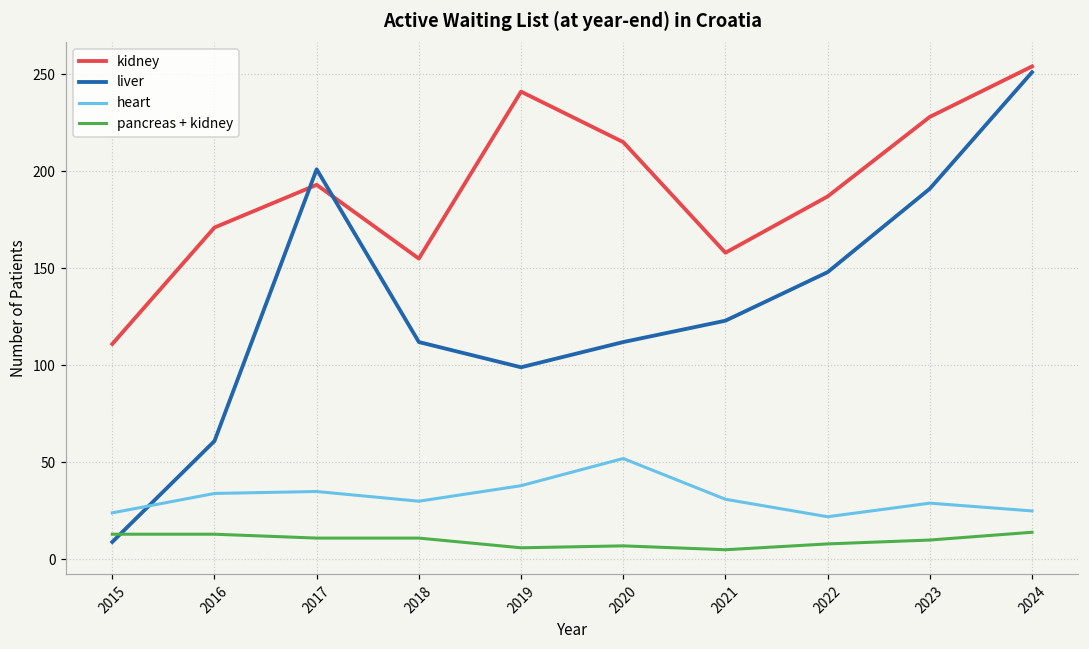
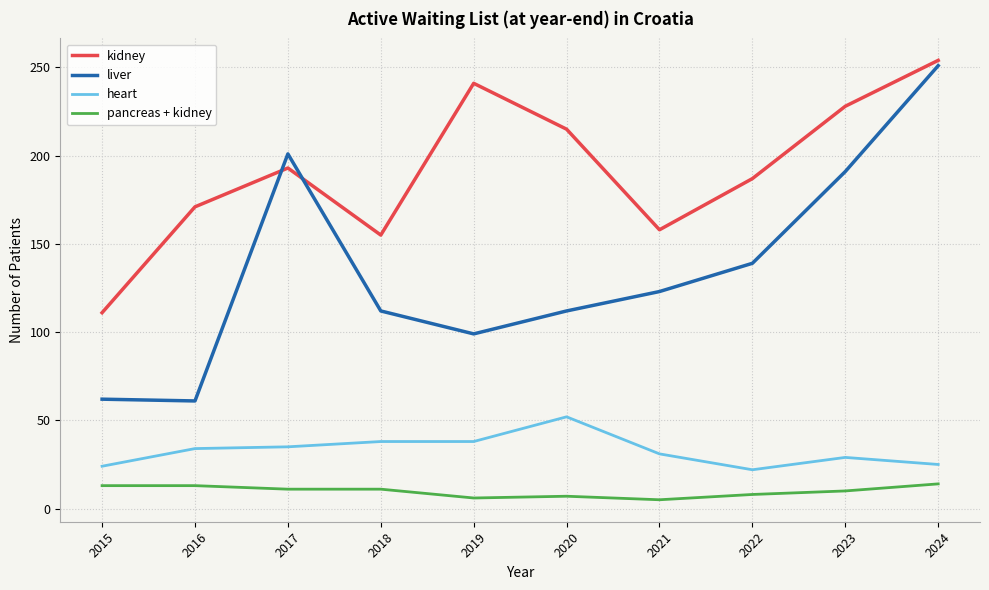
  {
    "kidney": {
      "2015": 111,
      "2016": 171,
      "2017": 193,
      "2018": 155,
      "2019": 241,
      "2020": 215,
      "2021": 158,
      "2022": 187,
      "2023": 228,
      "2024": 254
    },
    "liver": {
-     "2015": 9,
+     "2015": 62,
      "2016": 61,
      "2017": 201,
      "2018": 112,
      "2019": 99,
      "2020": 112,
      "2021": 123,
-     "2022": 148,
+     "2022": 139,
      "2023": 191,
      "2024": 251
    },
    "heart": {
      "2015": 24,
      "2016": 34,
      "2017": 35,
-     "2018": 30,
+     "2018": 38,
      "2019": 38,
      "2020": 52,
      "2021": 31,
      "2022": 22,
      "2023": 29,
      "2024": 25
    },
    "pancreas + kidney": {
      "2015": 13,
      "2016": 13,
      "2017": 11,
      "2018": 11,
      "2019": 6,
      "2020": 7,
      "2021": 5,
      "2022": 8,
      "2023": 10,
      "2024": 14
    }
  }
